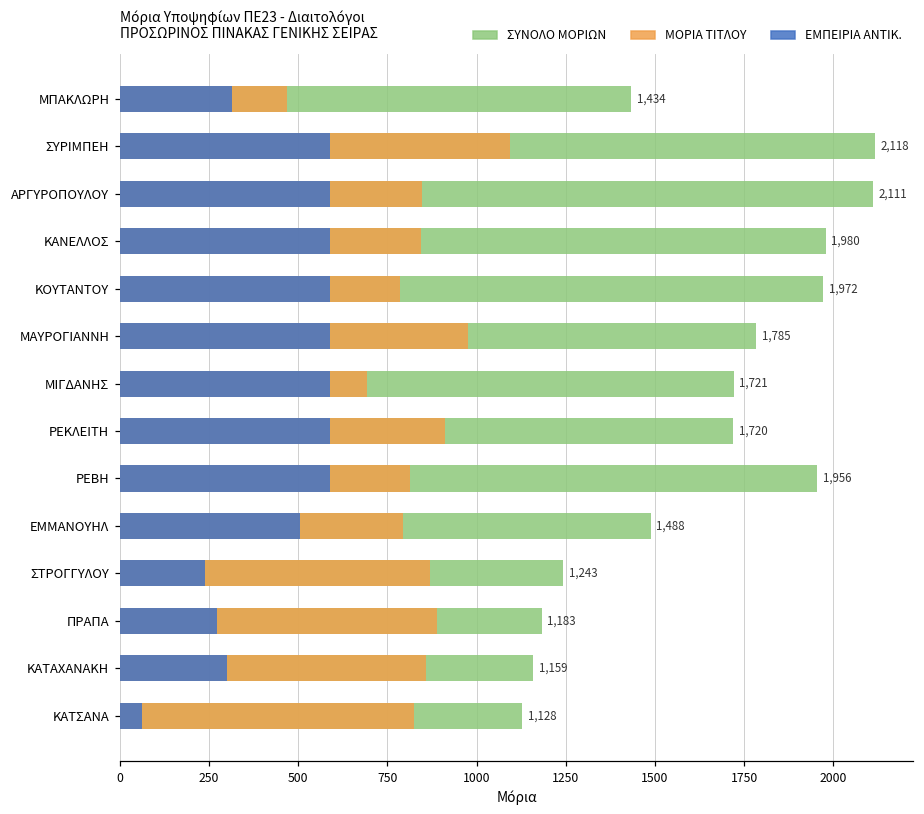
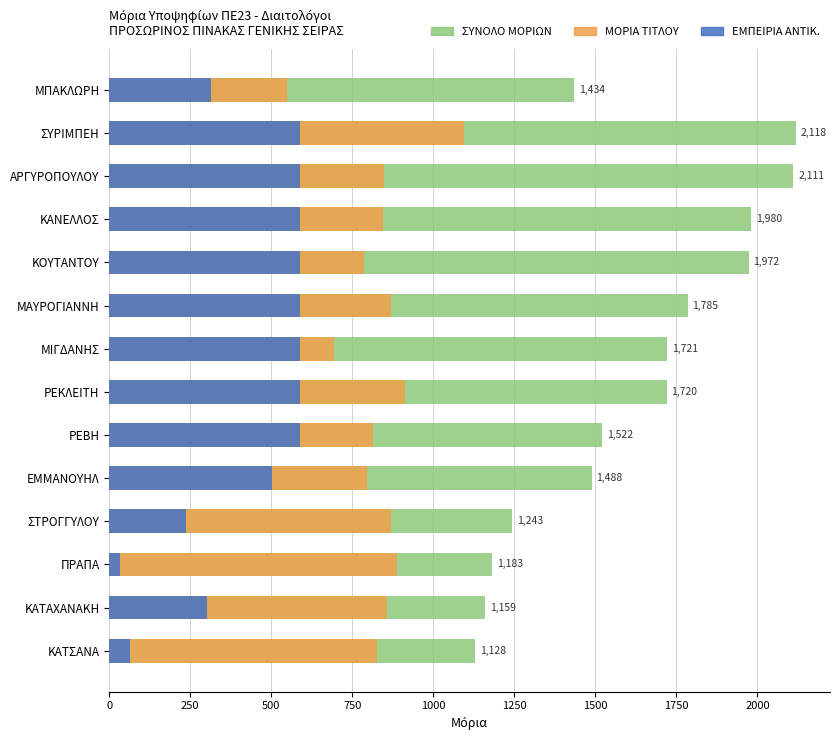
  {
    "ΣΥΝΟΛΟ ΜΟΡΙΩΝ": {
      "ΜΠΑΚΛΩΡΗ": "1,434",
      "ΣΥΡΙΜΠΕΗ": "2,118",
      "ΑΡΓΥΡΟΠΟΥΛΟΥ": "2,111",
      "ΚΑΝΕΛΛΟΣ": "1,980",
      "ΚΟΥΤΑΝΤΟΥ": "1,972",
      "ΜΑΥΡΟΓΙΑΝΝΗ": "1,785",
      "ΜΙΓΔΑΝΗΣ": "1,721",
      "ΡΕΚΛΕΙΤΗ": "1,720",
-     "ΡΕΒΗ": "1,956",
+     "ΡΕΒΗ": "1,522",
      "ΕΜΜΑΝΟΥΗΛ": "1,488",
      "ΣΤΡΟΓΓΥΛΟΥ": "1,243",
      "ΠΡΑΠΑ": "1,183",
      "ΚΑΤΑΧΑΝΑΚΗ": "1,159",
      "ΚΑΤΣΑΝΑ": "1,128"
    },
    "ΜΟΡΙΑ ΤΙΤΛΟΥ": {
-     "ΜΠΑΚΛΩΡΗ": "470",
-     "ΜΑΥΡΟΓΙΑΝΝΗ": "980"
+     "ΜΠΑΚΛΩΡΗ": "550",
+     "ΜΑΥΡΟΓΙΑΝΝΗ": "870"
    },
    "ΕΜΠΕΙΡΙΑ ΑΝΤΙΚ.": {
-     "ΠΡΑΠΑ": "270"
+     "ΠΡΑΠΑ": "40"
    }
  }
